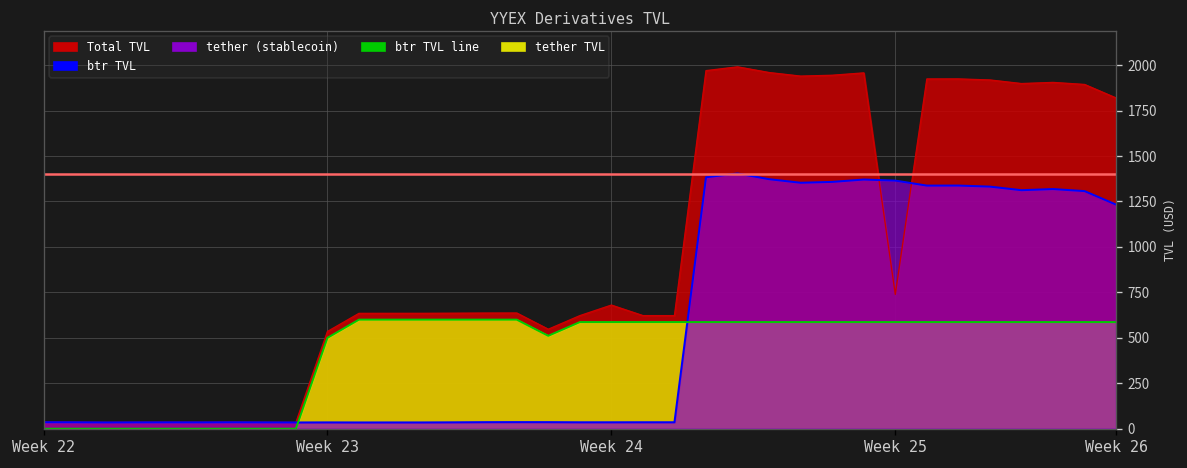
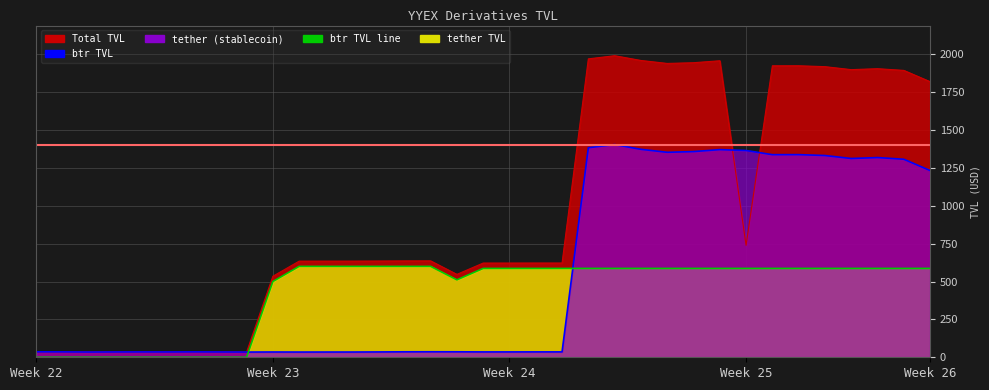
  {
    "Total TVL": {
      "Week 23": 530,
-     "Week 24": 680,
+     "Week 24": 620,
      "Week 25": 740,
      "Week 26": 1820
    }
  }
